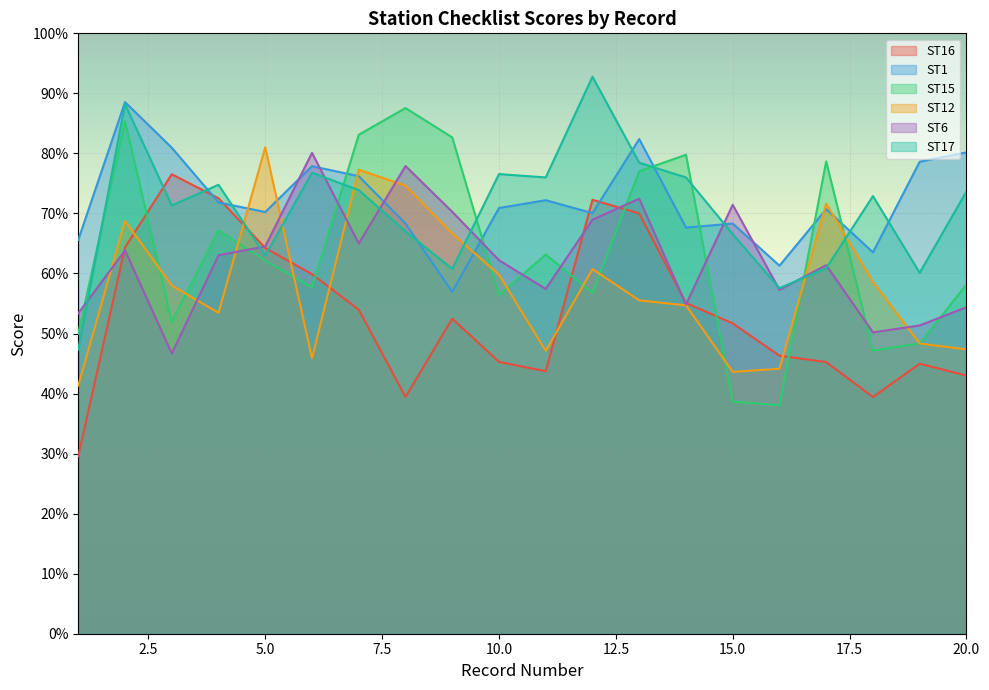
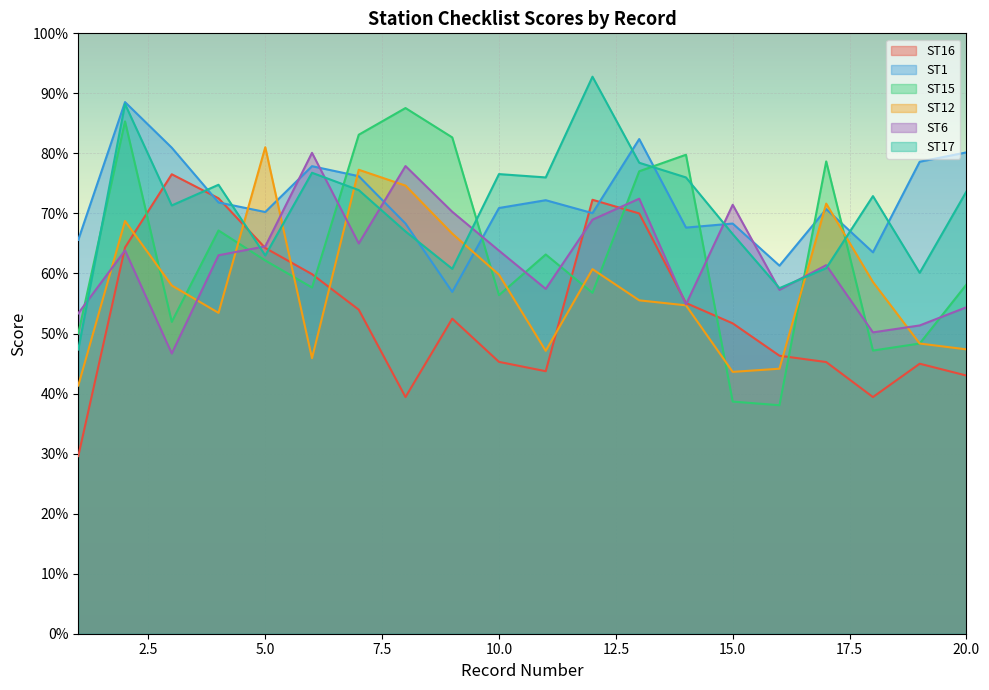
  {
    "ST6": {
-     "10.0": "62%",
+     "10.0": "64%",
      "15.0": "71%",
      "20.0": "54%"
    }
  }
